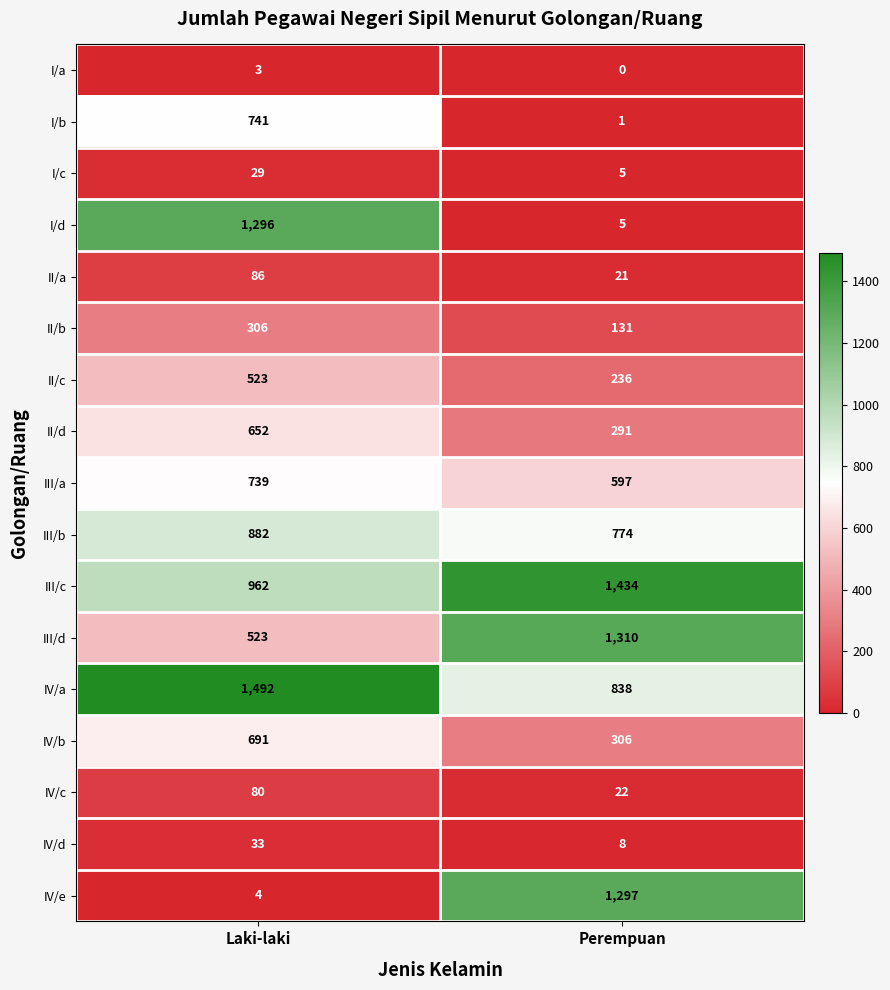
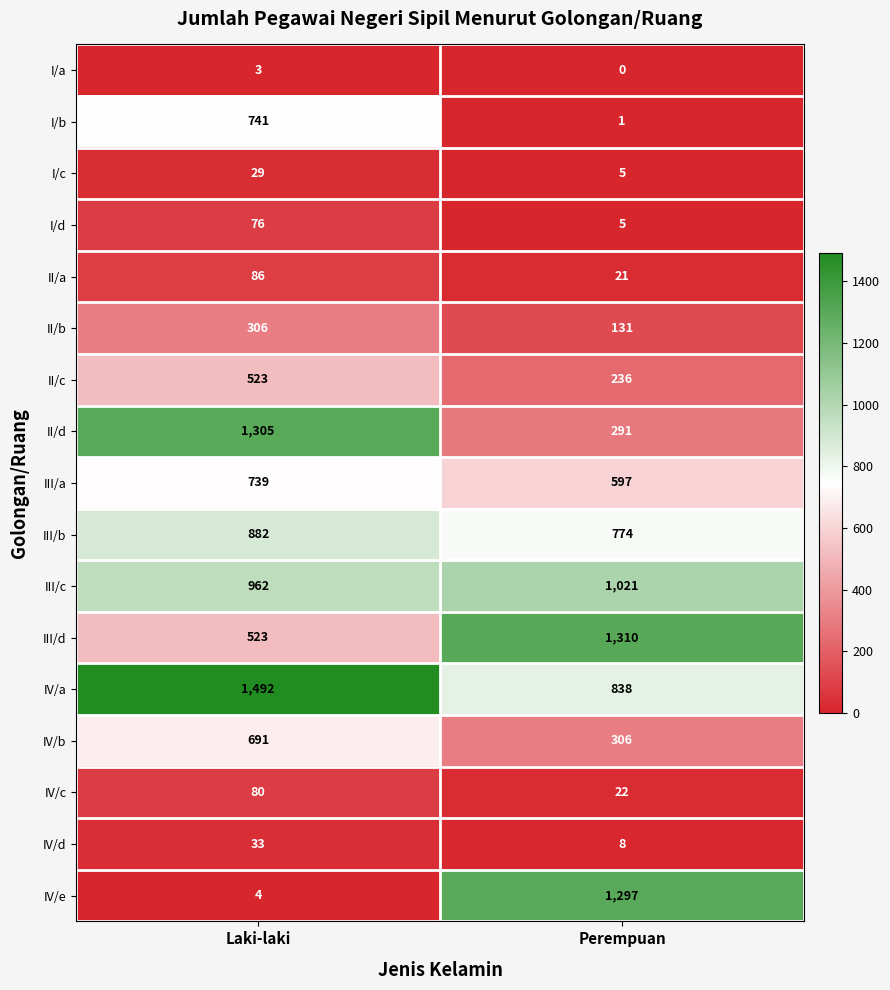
  {
    "I/a": {
      "Laki-laki": "3",
      "Perempuan": "0"
    },
    "I/b": {
      "Laki-laki": "741",
      "Perempuan": "1"
    },
    "I/c": {
      "Laki-laki": "29",
      "Perempuan": "5"
    },
    "I/d": {
-     "Laki-laki": "1,296",
+     "Laki-laki": "76",
      "Perempuan": "5"
    },
    "II/a": {
      "Laki-laki": "86",
      "Perempuan": "21"
    },
    "II/b": {
      "Laki-laki": "306",
      "Perempuan": "131"
    },
    "II/c": {
      "Laki-laki": "523",
      "Perempuan": "236"
    },
    "II/d": {
-     "Laki-laki": "652",
+     "Laki-laki": "1,305",
      "Perempuan": "291"
    },
    "III/a": {
      "Laki-laki": "739",
      "Perempuan": "597"
    },
    "III/b": {
      "Laki-laki": "882",
      "Perempuan": "774"
    },
    "III/c": {
      "Laki-laki": "962",
-     "Perempuan": "1,434"
+     "Perempuan": "1,021"
    },
    "III/d": {
      "Laki-laki": "523",
      "Perempuan": "1,310"
    },
    "IV/a": {
      "Laki-laki": "1,492",
      "Perempuan": "838"
    },
    "IV/b": {
      "Laki-laki": "691",
      "Perempuan": "306"
    },
    "IV/c": {
      "Laki-laki": "80",
      "Perempuan": "22"
    },
    "IV/d": {
      "Laki-laki": "33",
      "Perempuan": "8"
    },
    "IV/e": {
      "Laki-laki": "4",
      "Perempuan": "1,297"
    }
  }
